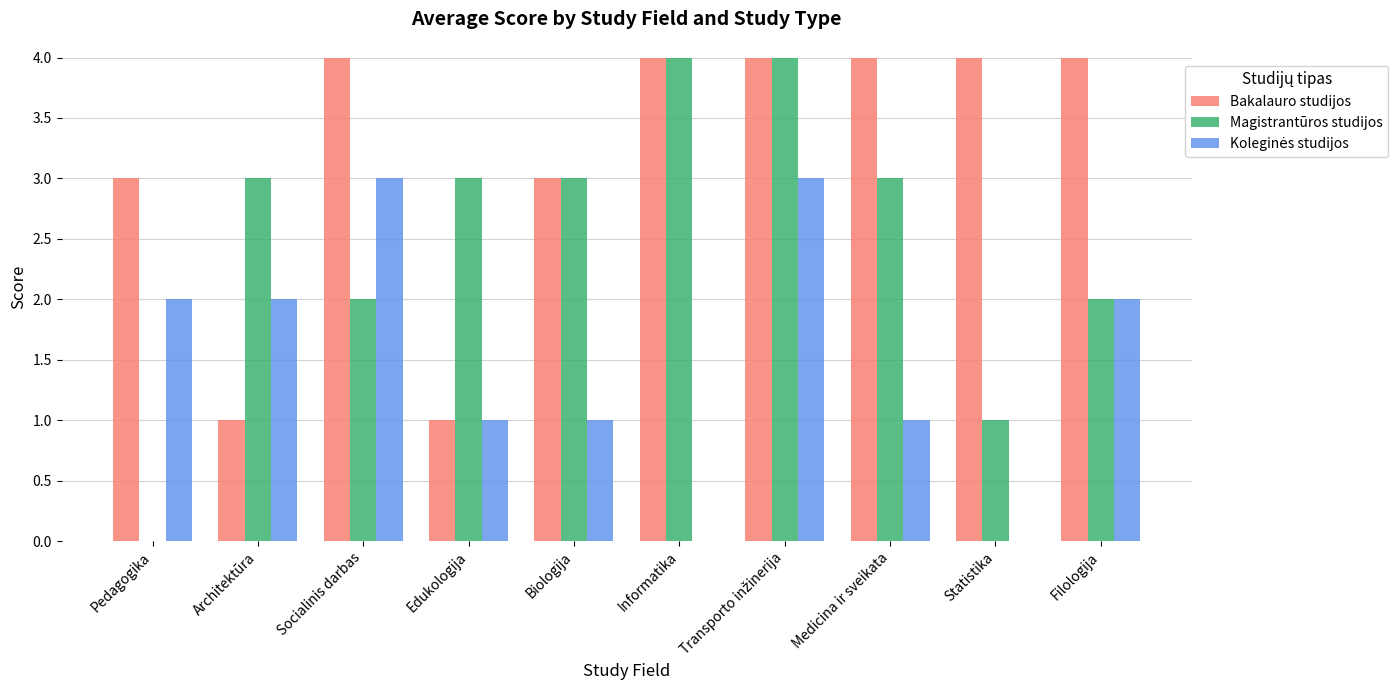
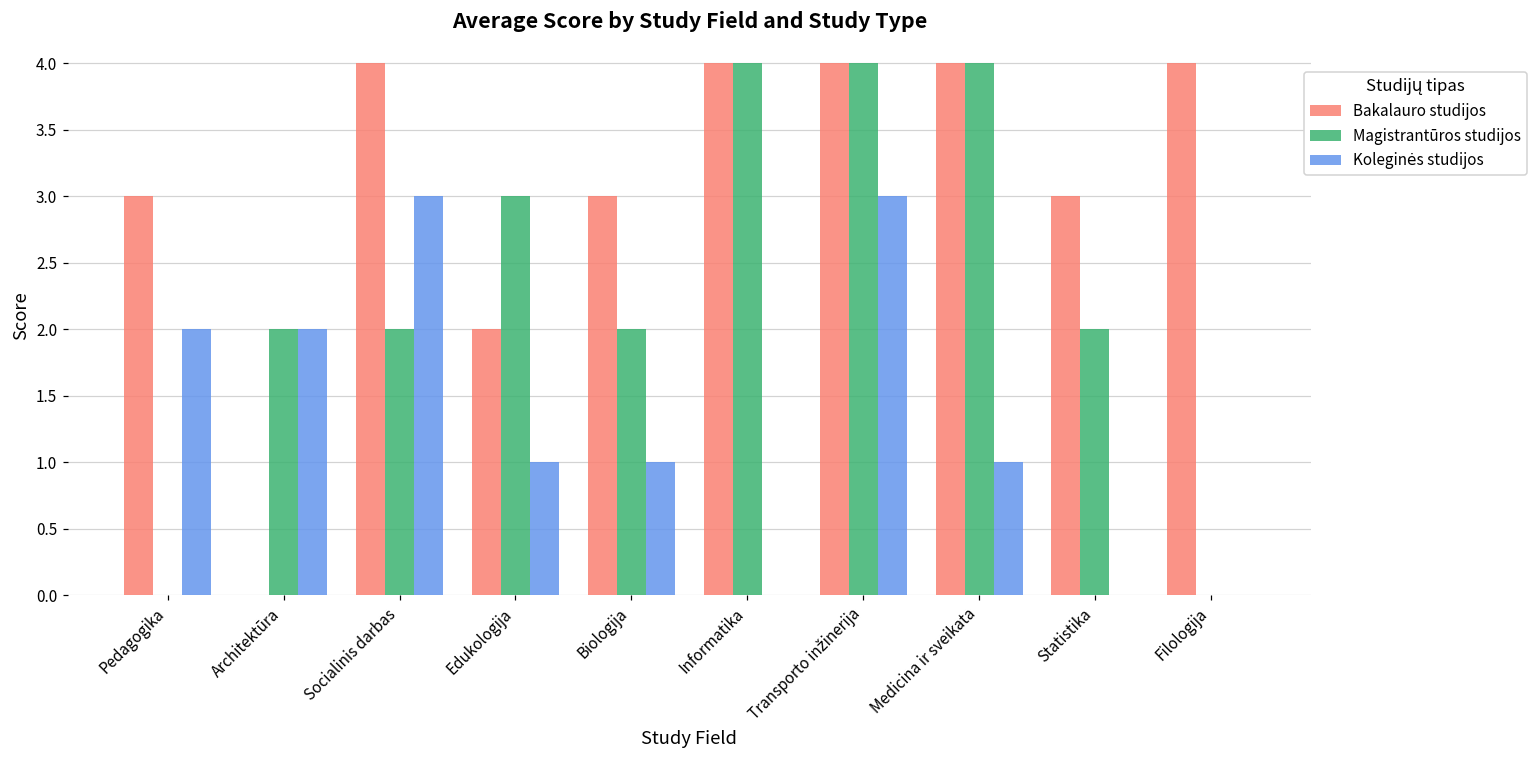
  {
    "Bakalauro studijos": {
      "Pedagogika": 3,
-     "Architektūra": 1,
+     "Architektūra": 0,
      "Socialinis darbas": 4,
-     "Edukologija": 1,
+     "Edukologija": 2,
      "Biologija": 3,
      "Informatika": 4,
      "Transporto inžinerija": 4,
      "Medicina ir sveikata": 4,
-     "Statistika": 4,
+     "Statistika": 3,
      "Filologija": 4
    },
    "Magistrantūros studijos": {
      "Pedagogika": 0,
-     "Architektūra": 3,
+     "Architektūra": 2,
      "Socialinis darbas": 2,
      "Edukologija": 3,
-     "Biologija": 3,
+     "Biologija": 2,
      "Informatika": 4,
      "Transporto inžinerija": 4,
-     "Medicina ir sveikata": 3,
-     "Statistika": 1,
-     "Filologija": 2
+     "Medicina ir sveikata": 4,
+     "Statistika": 2,
+     "Filologija": 0
    },
    "Koleginės studijos": {
      "Pedagogika": 2,
      "Architektūra": 2,
      "Socialinis darbas": 3,
      "Edukologija": 1,
      "Biologija": 1,
      "Informatika": 0,
      "Transporto inžinerija": 3,
      "Medicina ir sveikata": 1,
      "Statistika": 0,
-     "Filologija": 2
+     "Filologija": 0
    }
  }
